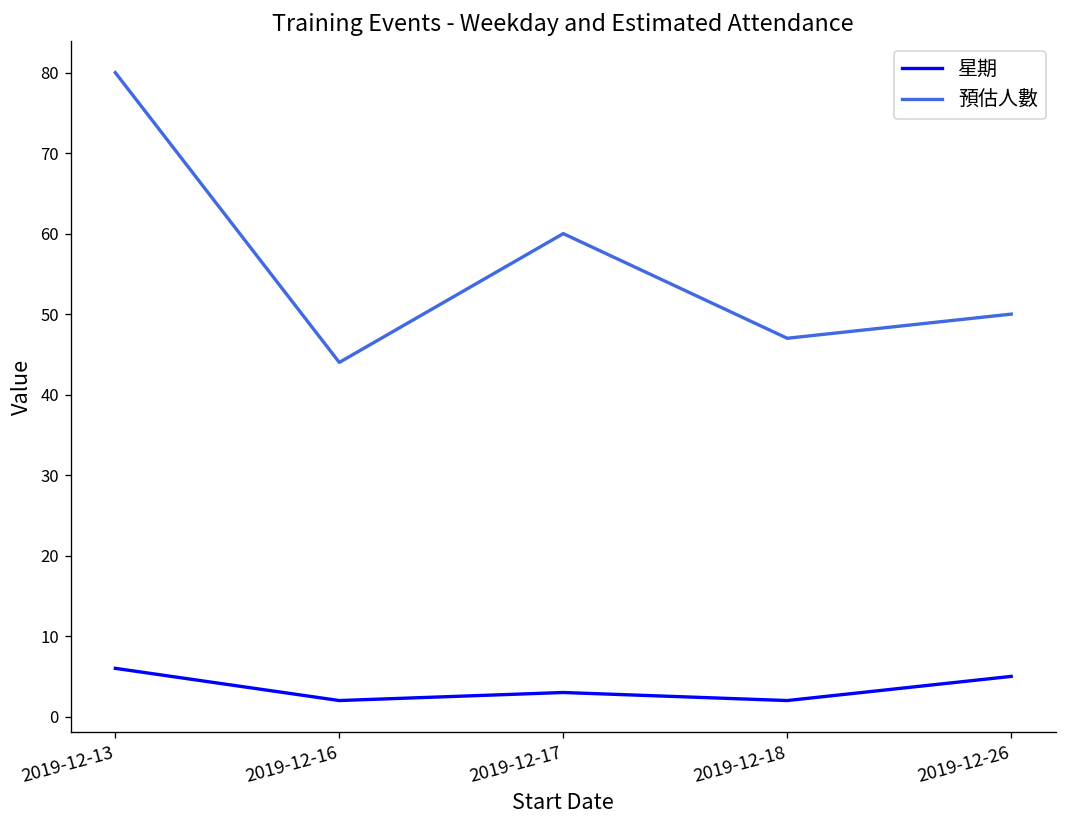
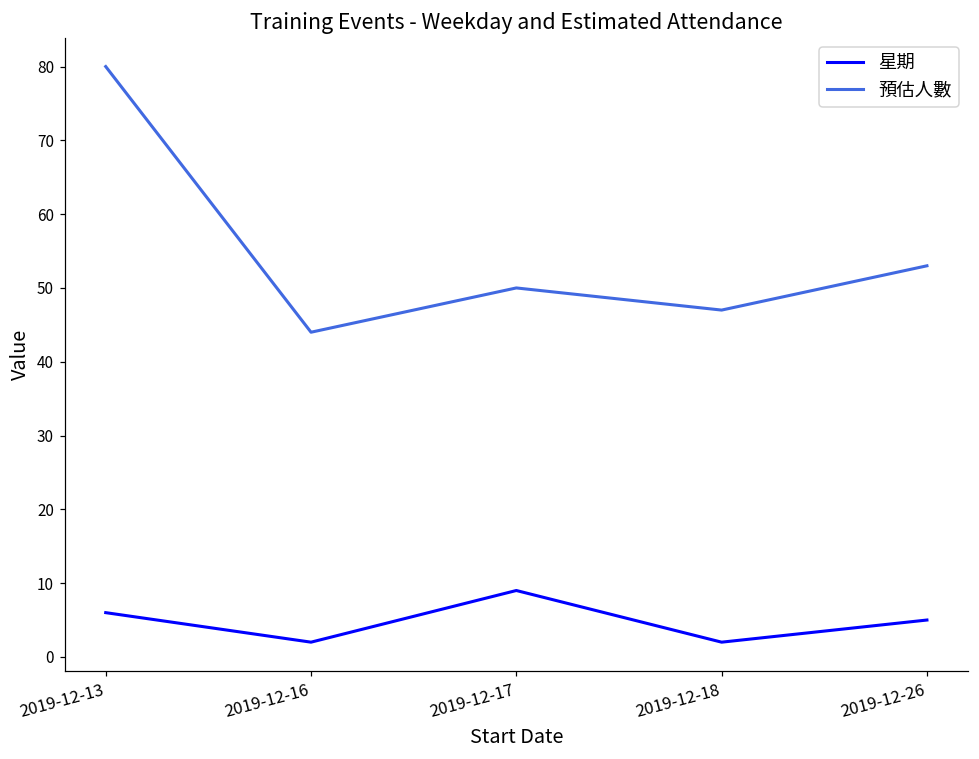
  {
    "星期": {
      "2019-12-13": 6,
      "2019-12-16": 2,
-     "2019-12-17": 3,
+     "2019-12-17": 9,
      "2019-12-18": 2,
      "2019-12-26": 5
    },
    "預估人數": {
      "2019-12-13": 80,
      "2019-12-16": 44,
-     "2019-12-17": 60,
+     "2019-12-17": 50,
      "2019-12-18": 47,
-     "2019-12-26": 50
+     "2019-12-26": 53
    }
  }
